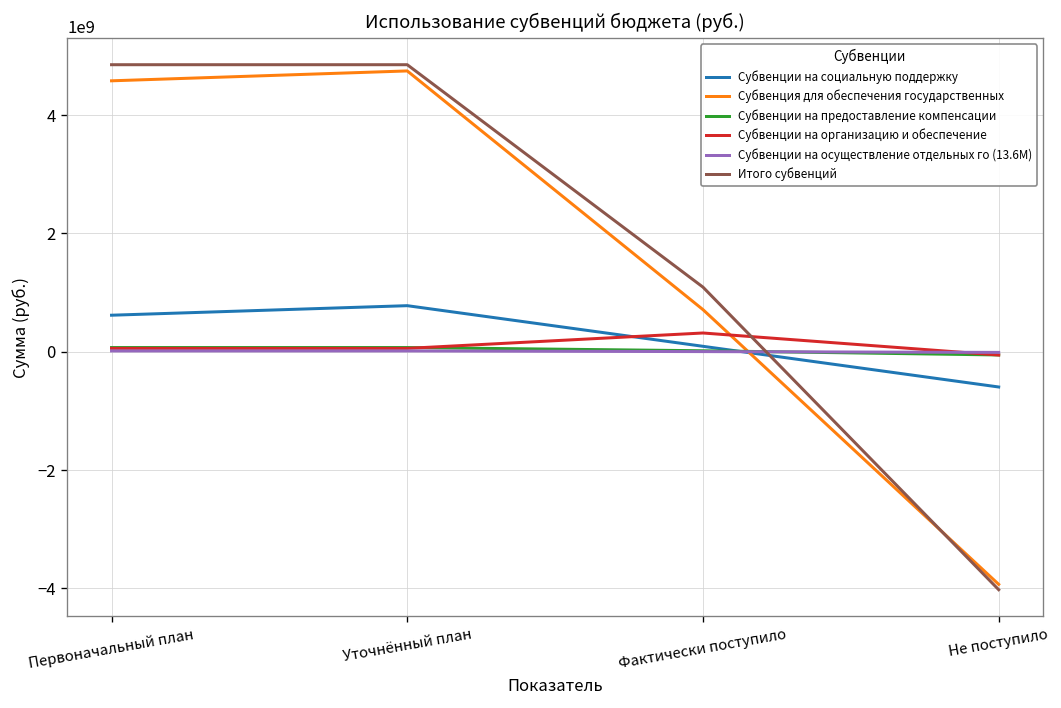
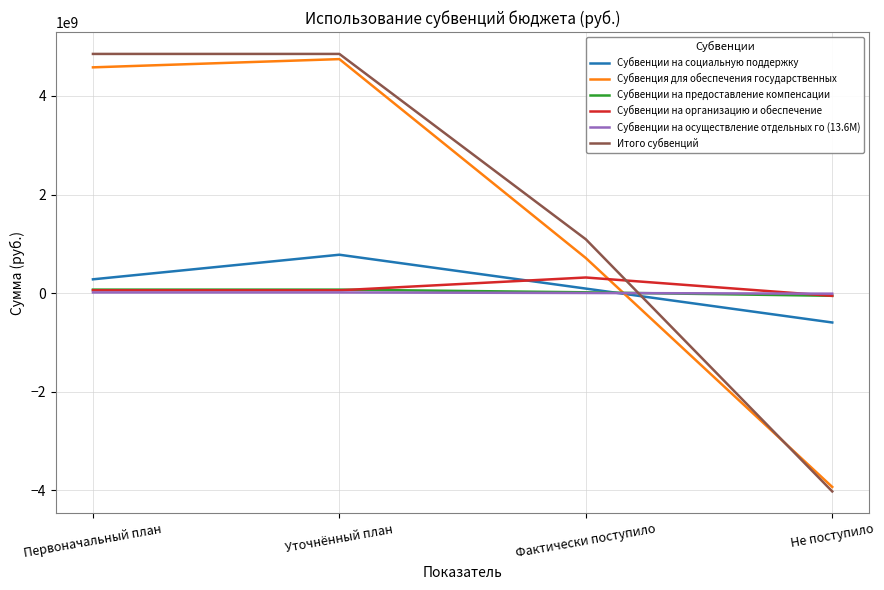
  {
    "Субвенции на социальную поддержку": {
-     "Первоначальный план": 600000000,
+     "Первоначальный план": 300000000,
      "Уточнённый план": 800000000,
      "Фактически поступило": 100000000,
      "Не поступило": -600000000
    },
    "Субвенция для обеспечения государственных": {
      "Первоначальный план": 4600000000,
      "Уточнённый план": 4700000000,
      "Фактически поступило": 700000000,
      "Не поступило": -3900000000
    },
    "Субвенции на организацию и обеспечение": {
      "Фактически поступило": 300000000
    },
    "Итого субвенций": {
      "Первоначальный план": 4900000000,
      "Уточнённый план": 4900000000,
      "Фактически поступило": 1100000000,
      "Не поступило": -4000000000
    }
  }
